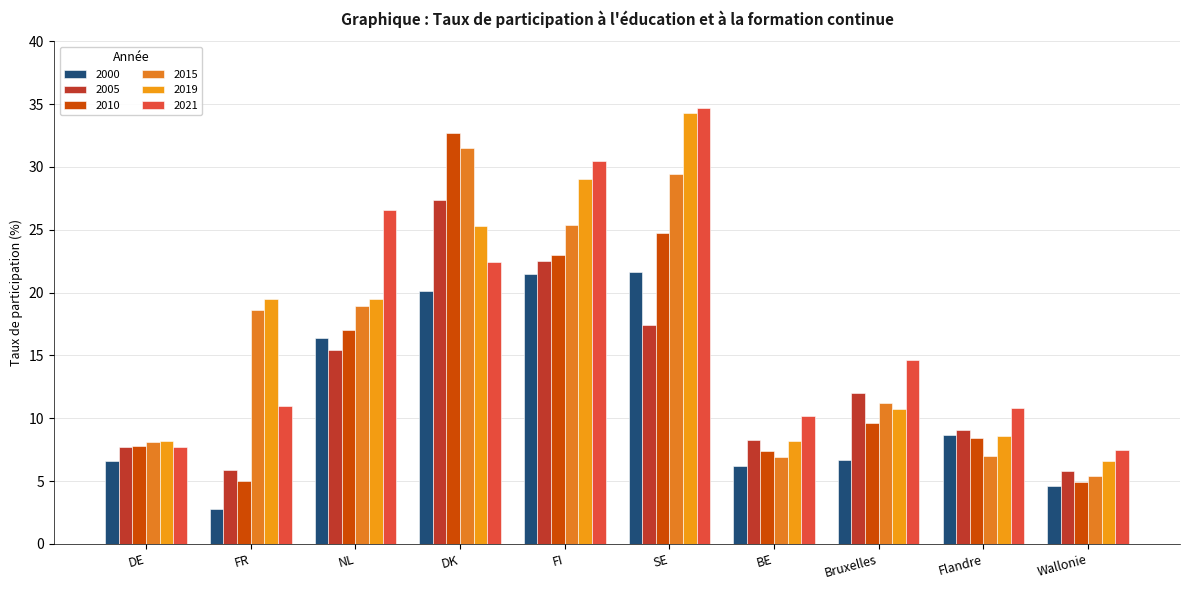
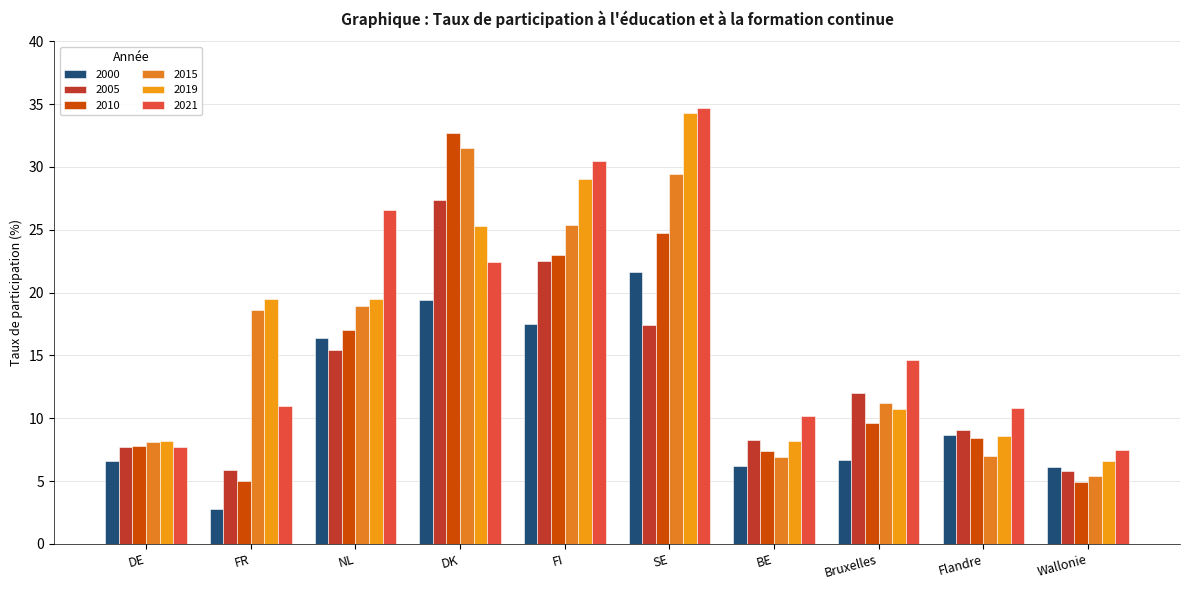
  {
    "2000": {
      "DE": 6.6,
      "FR": 2.8,
      "NL": 16.4,
-     "DK": 20.1,
-     "FI": 21.5,
+     "DK": 19.4,
+     "FI": 17.5,
      "SE": 21.6,
      "BE": 6.2,
      "Bruxelles": 6.7,
      "Flandre": 8.7,
-     "Wallonie": 4.6
+     "Wallonie": 6.1
    }
  }
